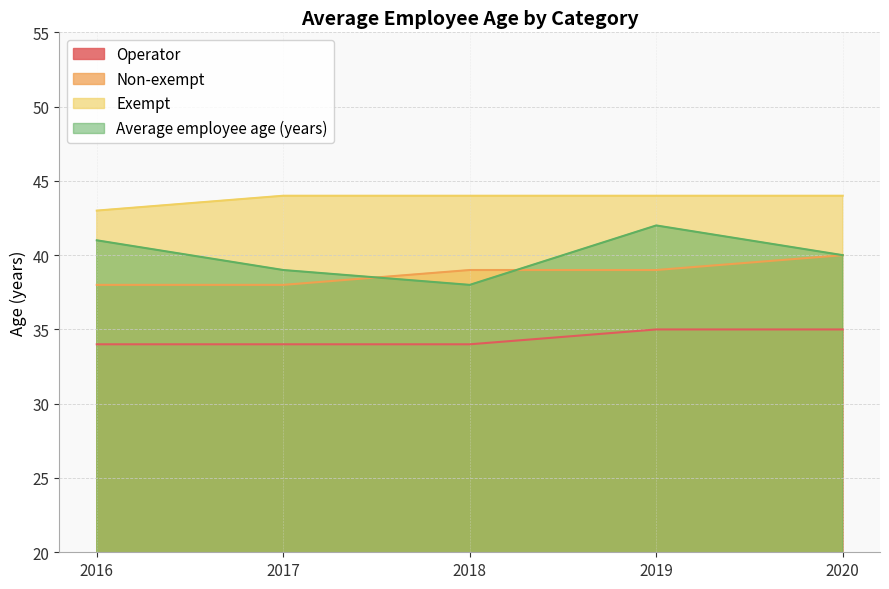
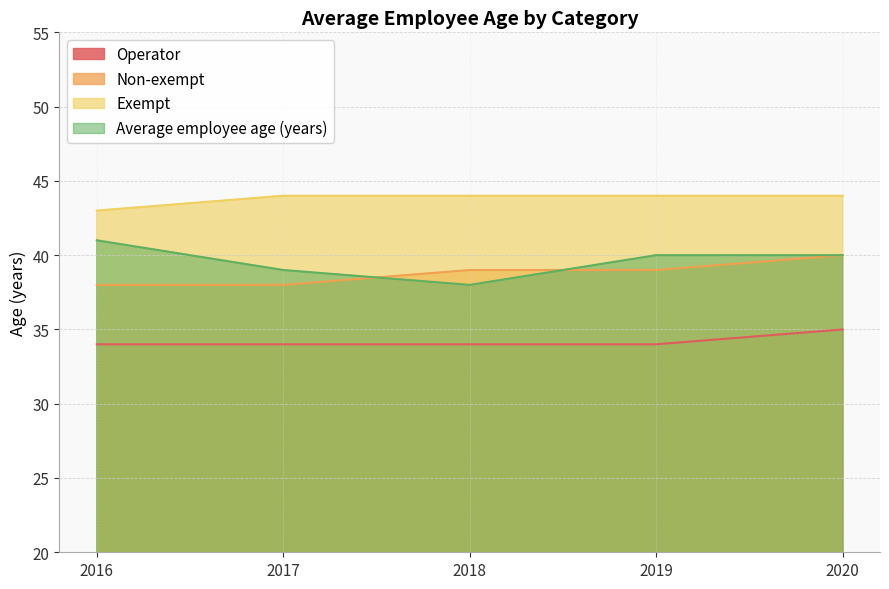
  {
    "Operator": {
      "2016": 34,
      "2017": 34,
      "2018": 34,
-     "2019": 35,
+     "2019": 34,
      "2020": 35
    },
    "Average employee age (years)": {
      "2016": 41,
      "2017": 39,
      "2018": 38,
-     "2019": 42
+     "2019": 40
    }
  }
